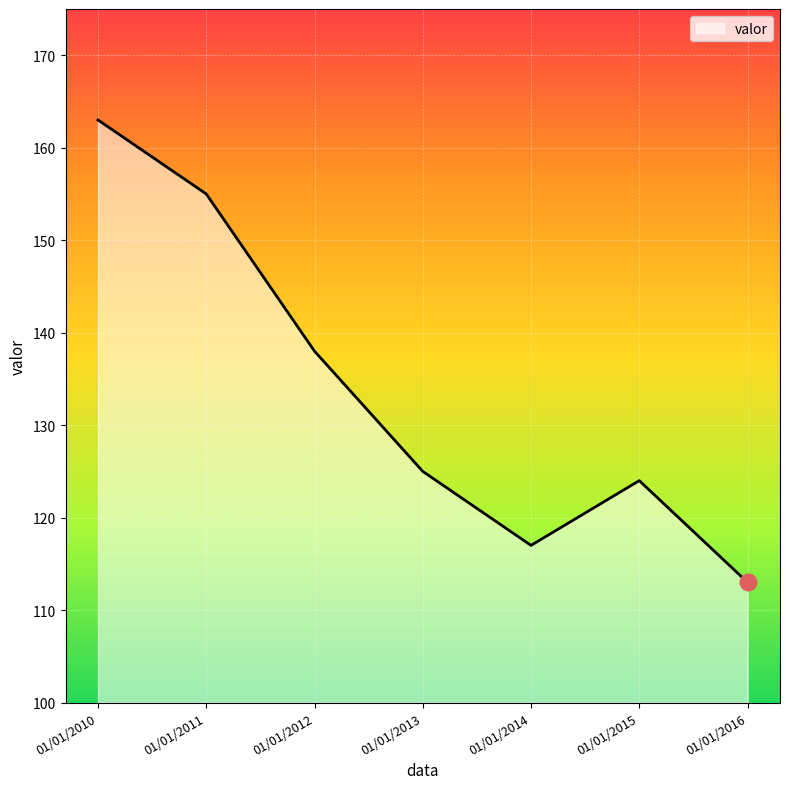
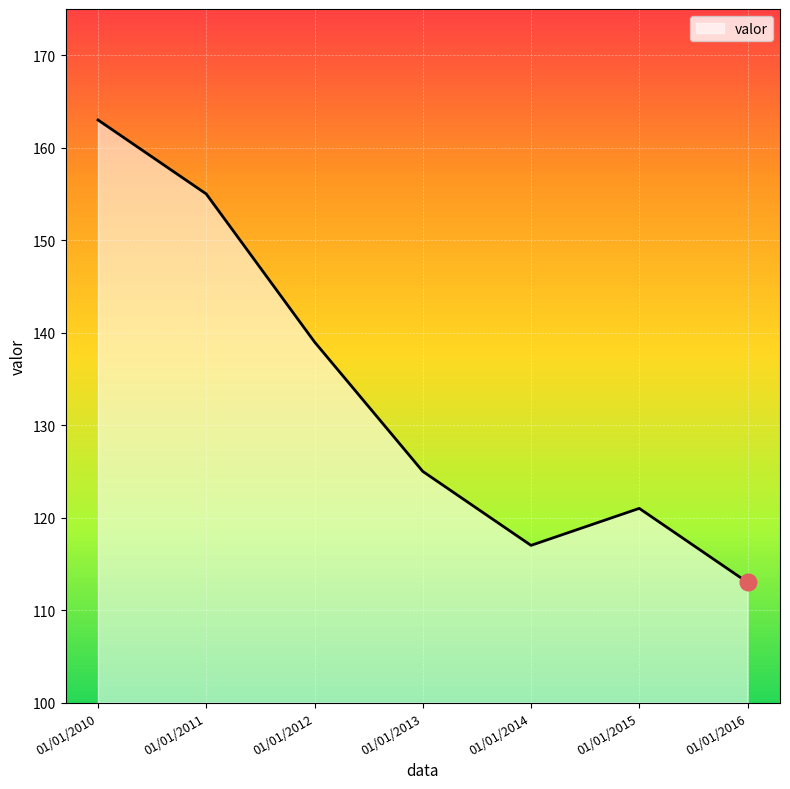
  {
    "valor": {
      "01/01/2010": 163,
      "01/01/2011": 155,
-     "01/01/2012": 138,
+     "01/01/2012": 139,
      "01/01/2013": 125,
      "01/01/2014": 117,
-     "01/01/2015": 124
+     "01/01/2015": 121
    }
  }
